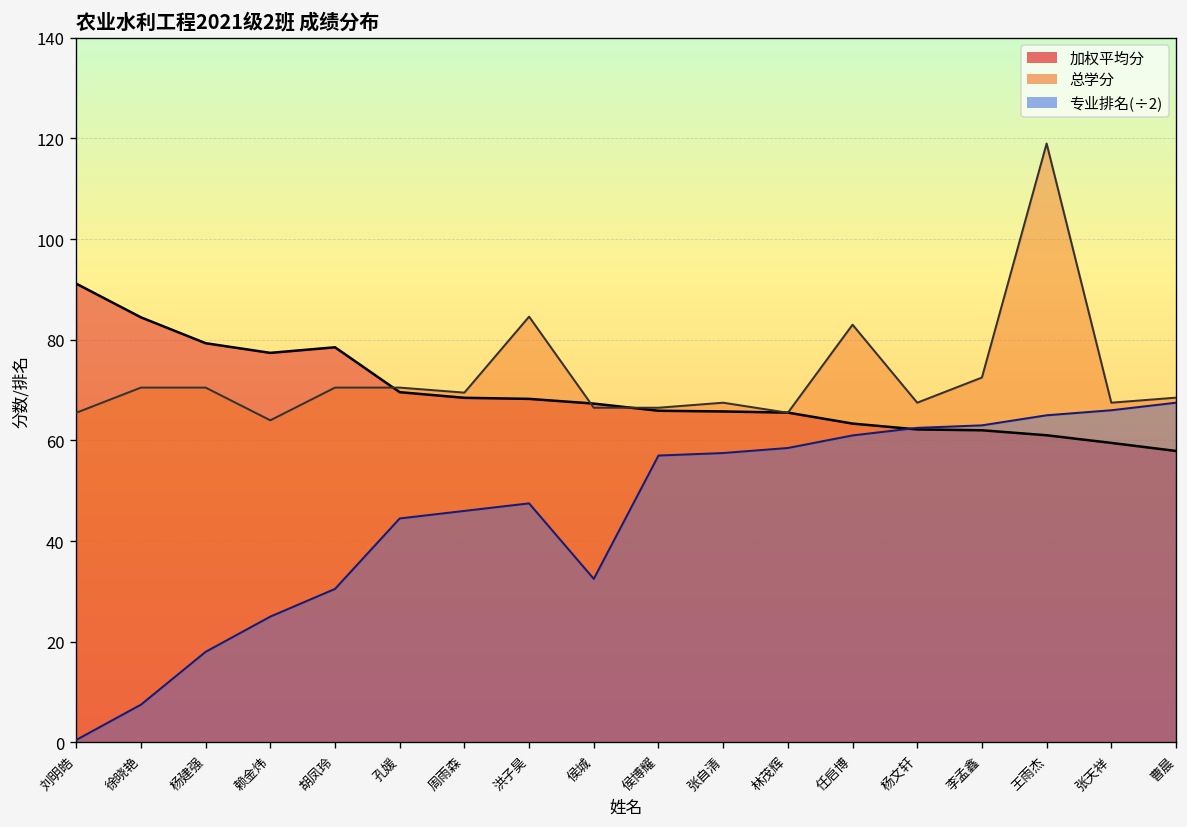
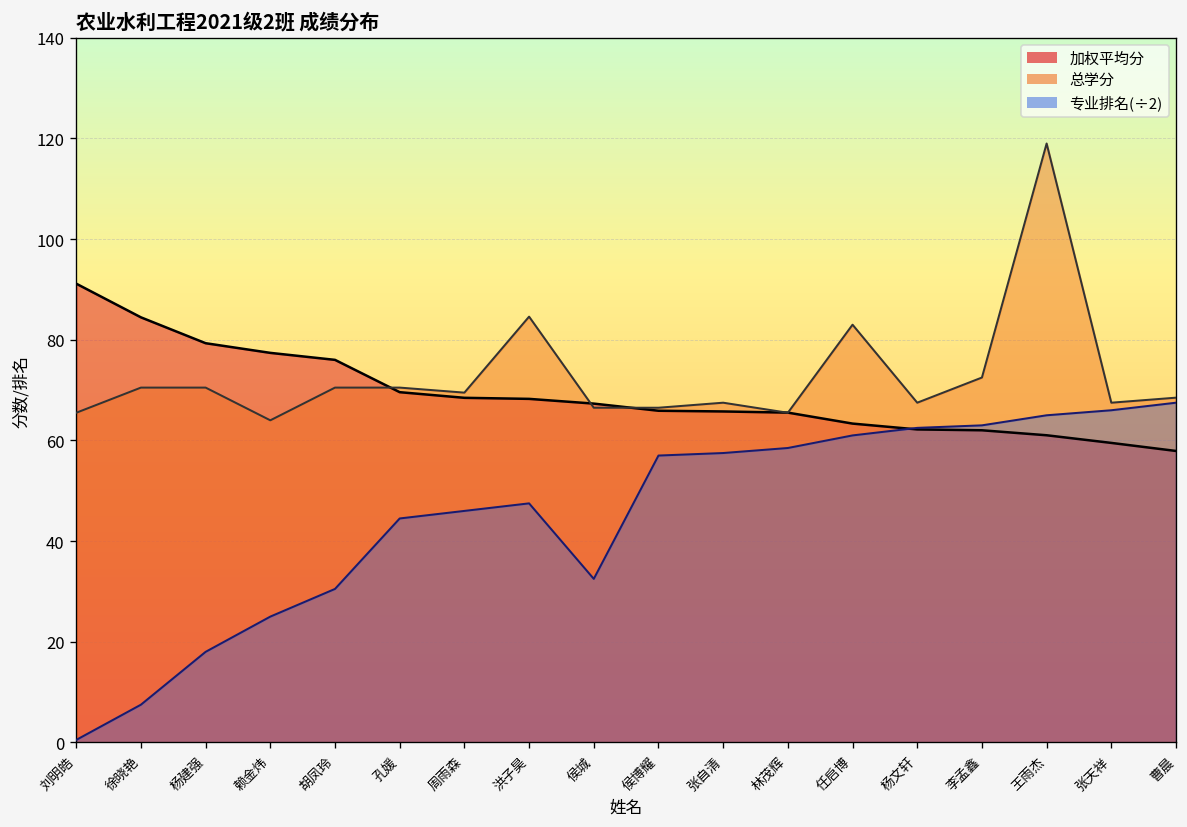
  {
    "加权平均分": {
      "刘明皓": 91,
      "徐晓艳": 84,
      "杨建强": 79,
      "赖金炜": 77,
-     "胡凤玲": 79,
+     "胡凤玲": 76,
      "孔媛": 70,
      "周雨森": 68,
      "洪子昊": 68,
      "侯城": 67,
      "张自清": 66,
      "任启博": 63,
      "李孟鑫": 62,
      "王雨杰": 61,
      "张天祥": 60,
      "曹晨": 58
    },
    "总学分": {
      "刘明皓": 66,
      "徐晓艳": 71,
      "杨建强": 71,
      "赖金炜": 64,
      "胡凤玲": 71,
      "孔媛": 71,
      "周雨森": 70,
      "洪子昊": 85,
      "侯城": 67,
      "张自清": 68,
      "任启博": 83,
      "杨文轩": 68,
      "李孟鑫": 73,
      "王雨杰": 119,
      "张天祥": 68,
      "曹晨": 69
    },
    "专业排名(÷2)": {
      "刘明皓": 1,
      "徐晓艳": 8,
      "杨建强": 18,
      "赖金炜": 25,
      "胡凤玲": 31,
      "孔媛": 45,
      "周雨森": 46,
      "洪子昊": 48,
      "侯城": 33,
      "侯博耀": 57,
      "张自清": 58,
      "林茂辉": 59,
      "任启博": 61,
      "李孟鑫": 63,
      "王雨杰": 65,
      "张天祥": 66,
      "曹晨": 68
    }
  }
